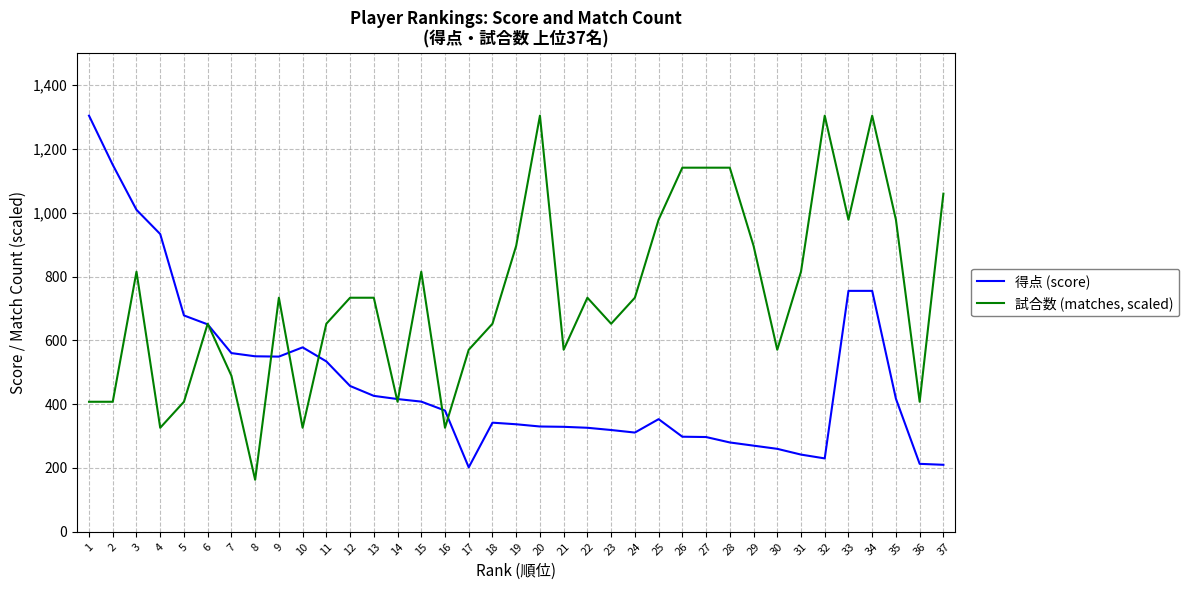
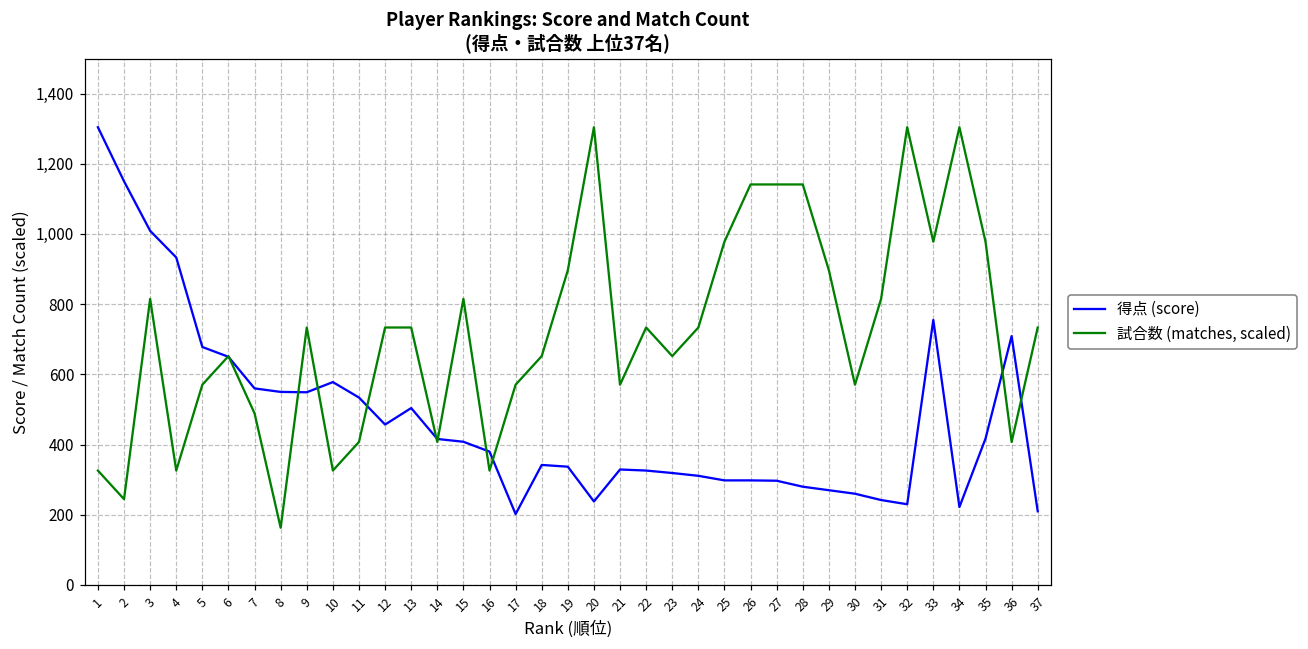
  {
    "得点 (score)": {
      "1": "1,300",
      "2": "1,150",
      "3": "1,010",
      "4": "930",
      "5": "680",
      "7": "560",
      "8": "550",
      "9": "550",
      "10": "580",
      "11": "530",
      "12": "460",
-     "13": "430",
+     "13": "500",
      "14": "420",
      "15": "410",
      "16": "380",
      "17": "200",
      "18": "340",
      "19": "340",
-     "20": "330",
+     "20": "240",
      "21": "330",
      "22": "330",
      "23": "320",
      "24": "310",
-     "25": "350",
+     "25": "300",
      "26": "300",
      "27": "300",
      "28": "280",
      "29": "270",
      "30": "260",
      "31": "240",
      "32": "230",
      "33": "760",
-     "34": "760",
+     "34": "220",
      "35": "420",
-     "36": "210",
+     "36": "710",
      "37": "210"
    },
    "試合数 (matches, scaled)": {
-     "1": "410",
-     "2": "410",
+     "1": "330",
+     "2": "240",
      "3": "820",
      "4": "330",
-     "5": "410",
+     "5": "570",
      "7": "490",
      "8": "160",
      "9": "730",
      "10": "330",
-     "11": "650",
+     "11": "410",
      "12": "730",
      "13": "730",
      "14": "410",
      "15": "820",
      "16": "330",
      "17": "570",
      "18": "650",
      "19": "900",
      "20": "1,300",
      "21": "570",
      "22": "730",
      "23": "650",
      "24": "730",
      "25": "980",
      "26": "1,140",
      "27": "1,140",
      "28": "1,140",
      "29": "900",
      "30": "570",
      "31": "820",
      "32": "1,300",
      "33": "980",
      "34": "1,300",
      "35": "980",
      "36": "410",
-     "37": "1,060"
+     "37": "730"
    }
  }
